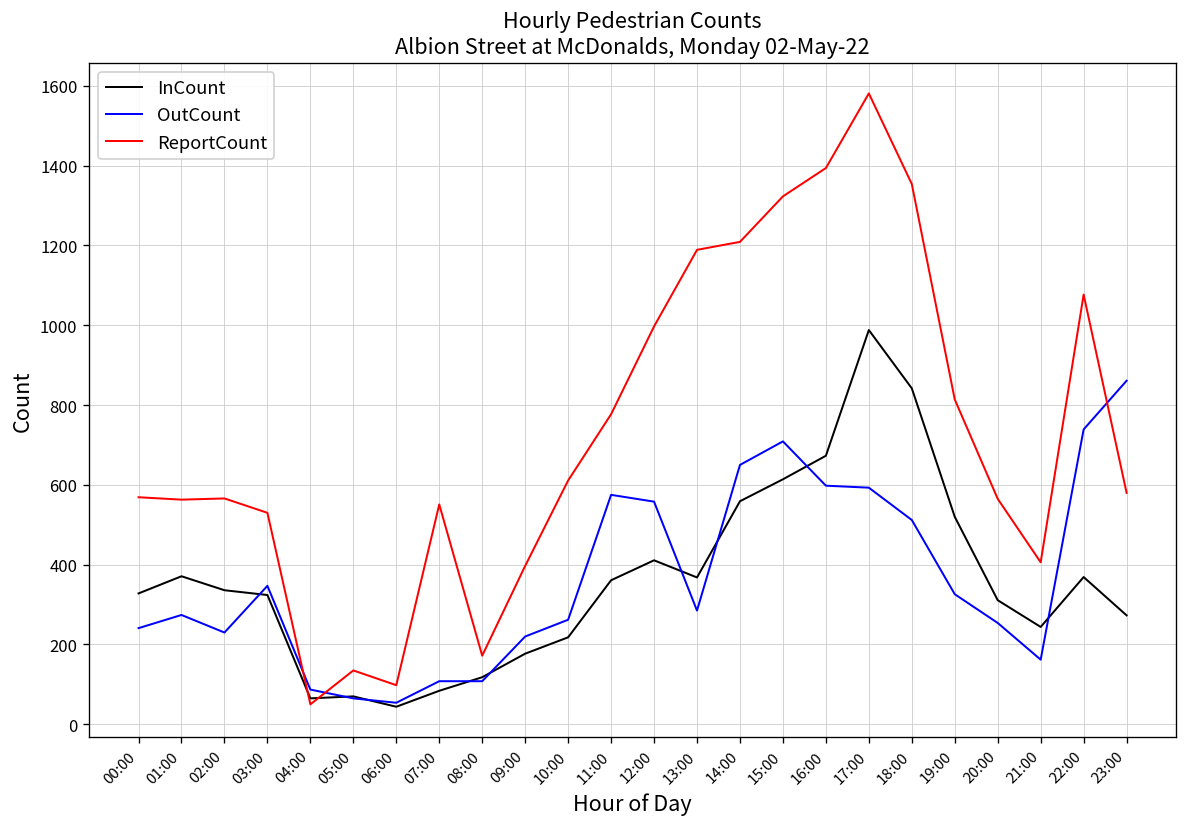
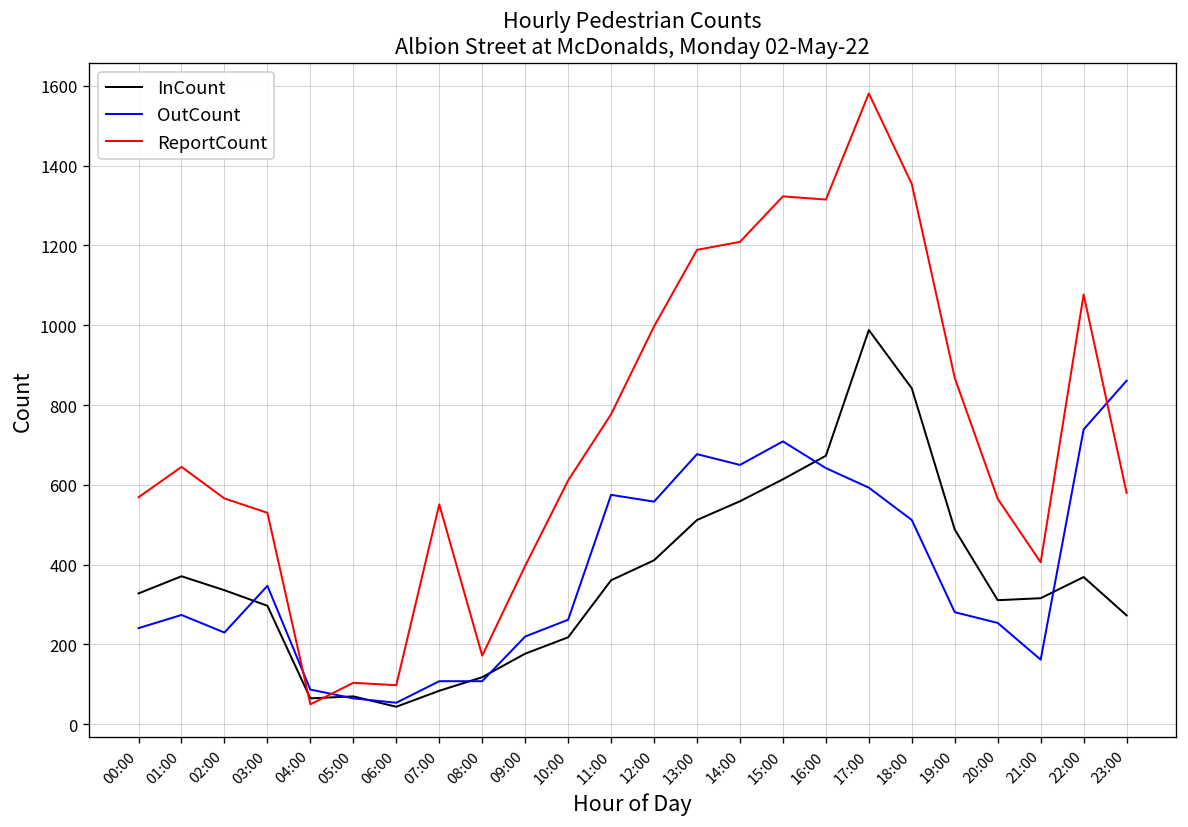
  {
    "InCount": {
      "00:00": 330,
      "01:00": 370,
      "02:00": 340,
-     "03:00": 320,
+     "03:00": 300,
      "04:00": 70,
      "06:00": 40,
      "07:00": 80,
      "08:00": 120,
      "09:00": 180,
      "10:00": 220,
      "11:00": 360,
      "12:00": 410,
-     "13:00": 370,
+     "13:00": 510,
      "14:00": 560,
      "15:00": 610,
      "16:00": 670,
      "17:00": 990,
      "18:00": 840,
-     "19:00": 520,
+     "19:00": 490,
      "20:00": 310,
-     "21:00": 240,
+     "21:00": 320,
      "22:00": 370,
      "23:00": 270
    },
    "OutCount": {
      "00:00": 240,
      "01:00": 270,
      "02:00": 230,
      "03:00": 350,
      "04:00": 90,
      "06:00": 50,
      "07:00": 110,
      "08:00": 110,
      "09:00": 220,
      "10:00": 260,
      "11:00": 580,
      "12:00": 560,
-     "13:00": 290,
+     "13:00": 680,
      "14:00": 650,
      "15:00": 710,
-     "16:00": 600,
+     "16:00": 640,
      "17:00": 590,
      "18:00": 510,
-     "19:00": 330,
+     "19:00": 280,
      "20:00": 250,
      "21:00": 160,
      "22:00": 740,
      "23:00": 860
    },
    "ReportCount": {
      "00:00": 570,
-     "01:00": 560,
+     "01:00": 650,
      "02:00": 570,
      "03:00": 530,
      "04:00": 50,
-     "05:00": 140,
+     "05:00": 100,
      "06:00": 100,
      "07:00": 550,
      "08:00": 170,
      "09:00": 400,
      "10:00": 610,
      "11:00": 780,
      "12:00": 1000,
      "13:00": 1190,
      "14:00": 1210,
      "15:00": 1320,
-     "16:00": 1390,
+     "16:00": 1320,
      "17:00": 1580,
      "18:00": 1350,
-     "19:00": 810,
+     "19:00": 870,
      "20:00": 570,
      "21:00": 410,
      "22:00": 1080,
      "23:00": 580
    }
  }
